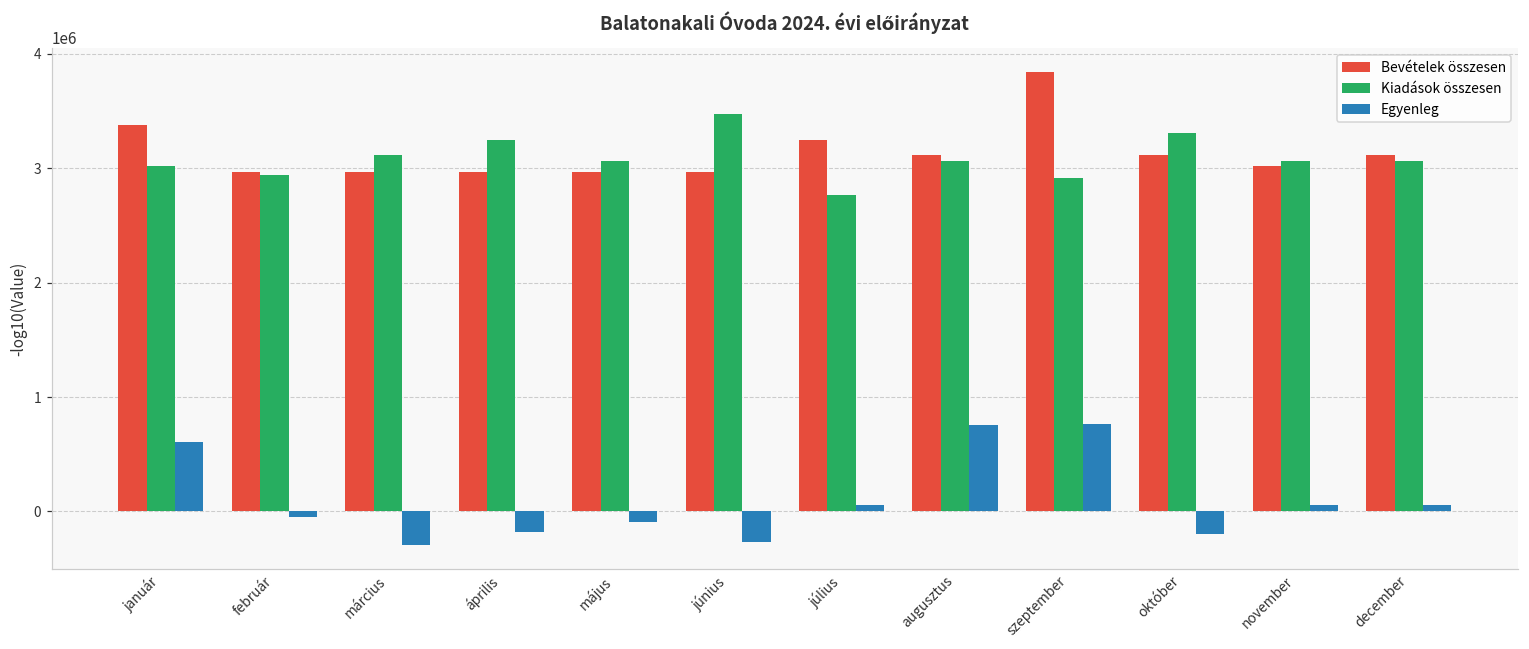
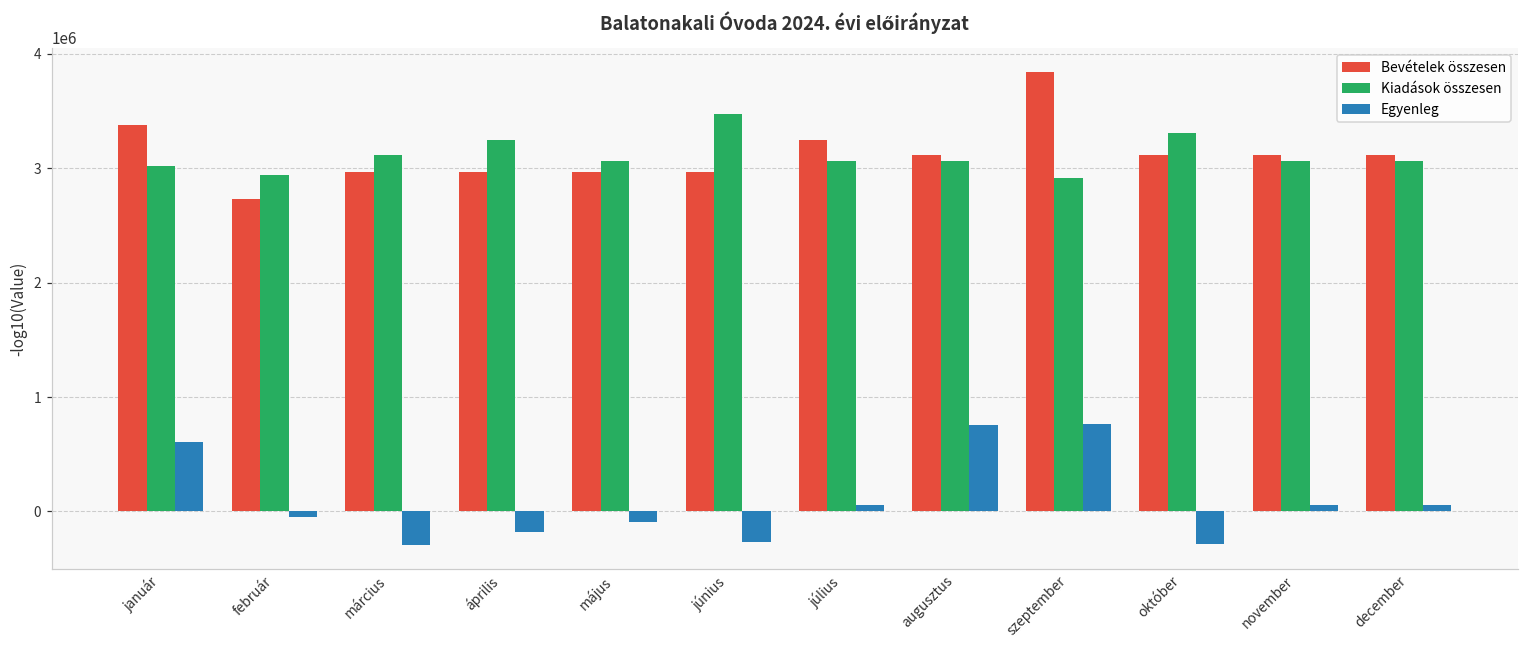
  {
    "Bevételek összesen": {
      "január": 3380000,
-     "február": 2970000,
+     "február": 2730000,
      "március": 2970000,
      "április": 2970000,
      "május": 2970000,
      "június": 2970000,
      "július": 3250000,
      "augusztus": 3120000,
      "szeptember": 3840000,
      "október": 3120000,
-     "november": 3020000,
+     "november": 3120000,
      "december": 3120000
    },
    "Kiadások összesen": {
      "január": 3020000,
      "február": 2940000,
      "március": 3110000,
      "április": 3250000,
      "május": 3060000,
      "június": 3470000,
-     "július": 2770000,
+     "július": 3060000,
      "augusztus": 3060000,
      "szeptember": 2920000,
      "október": 3310000,
      "november": 3060000,
      "december": 3060000
    },
    "Egyenleg": {
      "január": 610000,
      "február": -50000,
      "március": -300000,
      "április": -180000,
      "május": -90000,
      "június": -260000,
      "július": 60000,
      "augusztus": 760000,
      "szeptember": 760000,
-     "október": -190000,
+     "október": -280000,
      "november": 60000,
      "december": 60000
    }
  }
